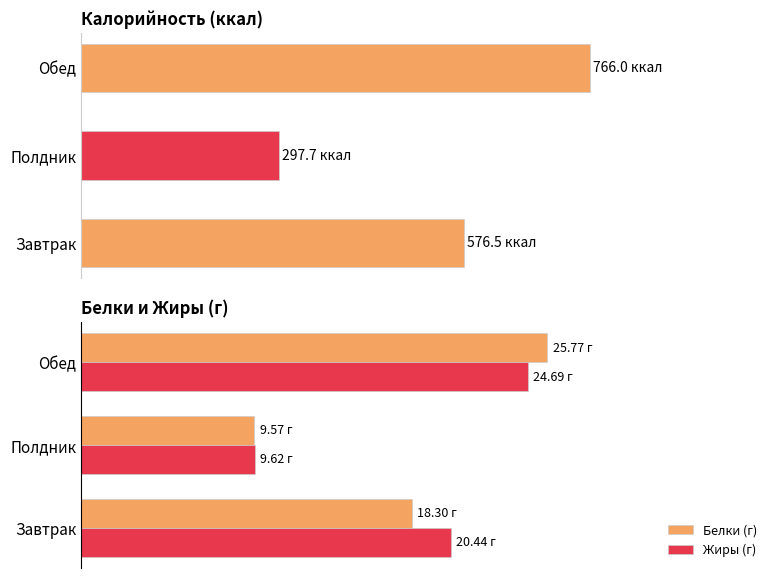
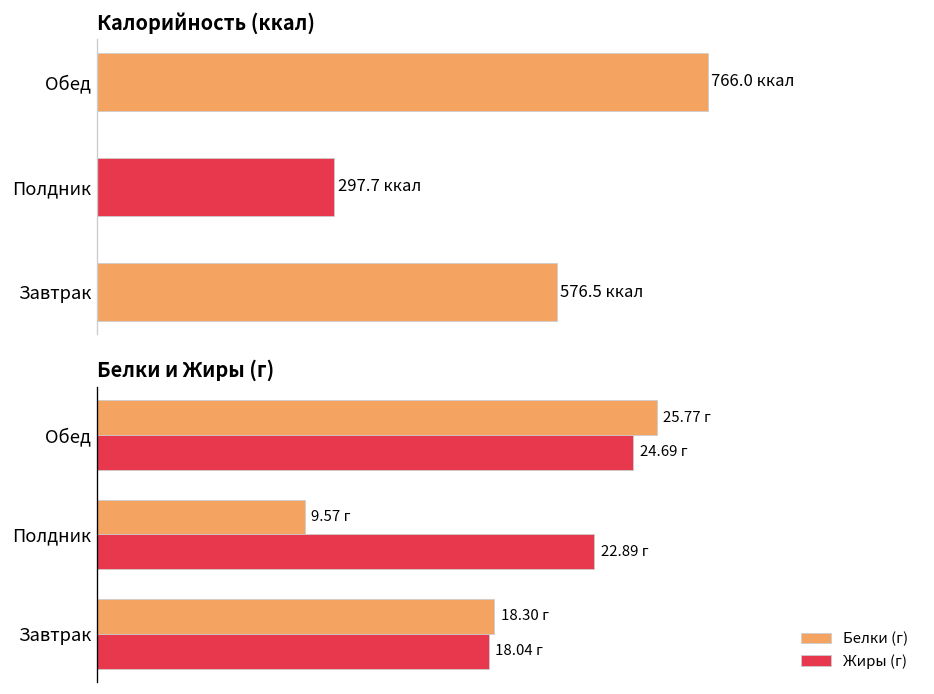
  {
    "Белки и Жиры (г)": {
      "Белки (г)": {
        "Обед": 25.77,
        "Полдник": 9.57,
        "Завтрак": 18.30
      },
      "Жиры (г)": {
        "Обед": 24.69,
-       "Полдник": 9.62,
-       "Завтрак": 20.44
+       "Полдник": 22.89,
+       "Завтрак": 18.04
      }
    }
  }
